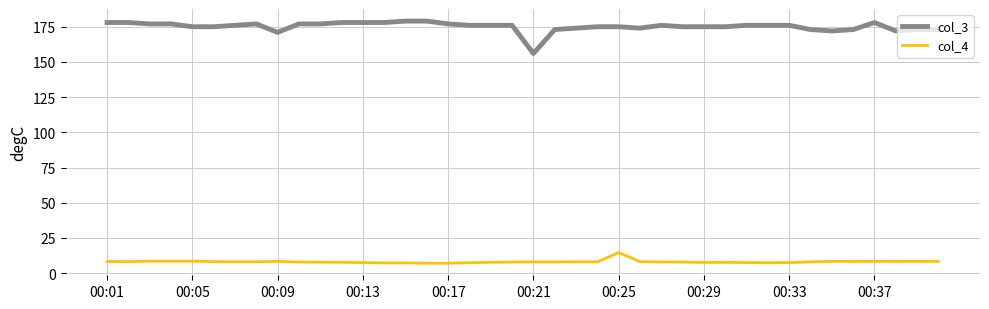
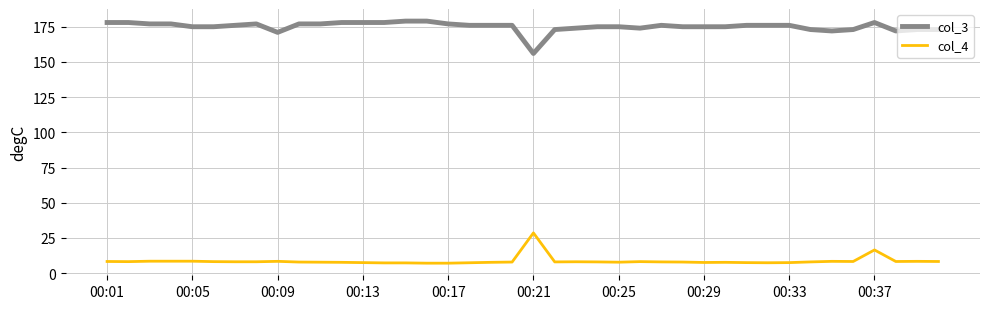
  {
    "col_3": {
      "00:01": 178,
      "00:05": 175,
      "00:09": 171,
      "00:13": 178,
      "00:17": 177,
      "00:21": 156,
      "00:25": 175,
      "00:29": 175,
      "00:33": 176,
      "00:37": 178
    },
    "col_4": {
      "00:01": 8,
      "00:05": 9,
      "00:09": 8,
      "00:13": 8,
      "00:17": 7,
-     "00:21": 8,
-     "00:25": 15,
+     "00:21": 29,
+     "00:25": 8,
      "00:29": 8,
      "00:33": 8,
-     "00:37": 8
+     "00:37": 17
    }
  }
